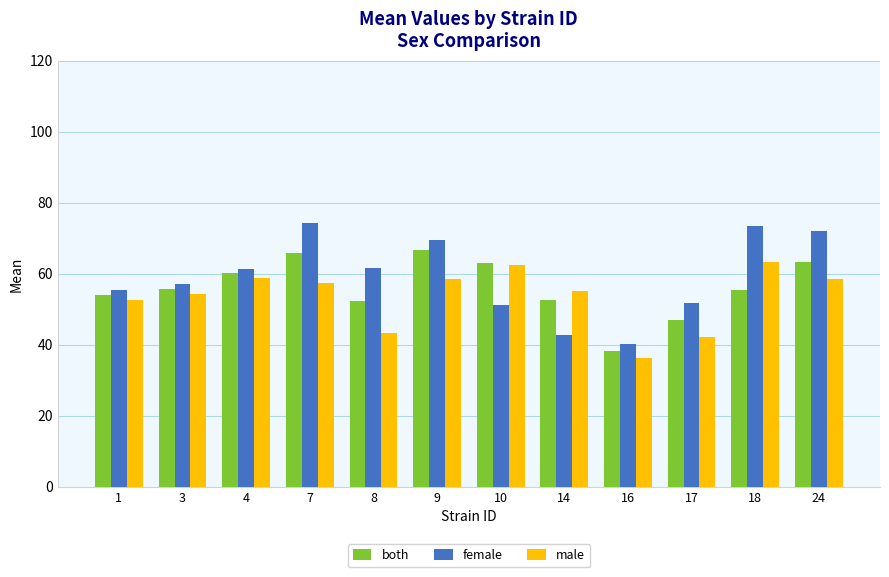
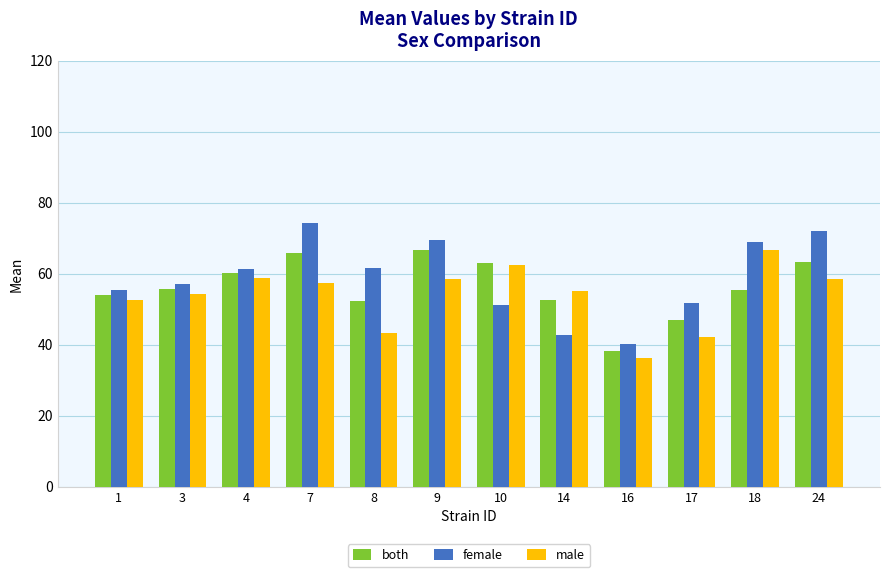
  {
    "both": {
      "1": 54,
      "3": 56,
      "4": 60,
      "7": 66,
      "8": 52,
      "9": 67,
      "10": 63,
      "14": 53,
      "16": 38,
      "17": 47,
      "18": 55,
      "24": 63
    },
    "female": {
      "1": 55,
      "3": 57,
      "4": 61,
      "7": 74,
      "8": 62,
      "9": 70,
      "10": 51,
      "14": 43,
      "16": 40,
      "17": 52,
-     "18": 73,
+     "18": 69,
      "24": 72
    },
    "male": {
      "1": 53,
      "3": 54,
      "4": 59,
      "7": 57,
      "8": 43,
      "9": 58,
      "10": 62,
      "14": 55,
      "16": 36,
      "17": 42,
-     "18": 63,
+     "18": 67,
      "24": 58
    }
  }
